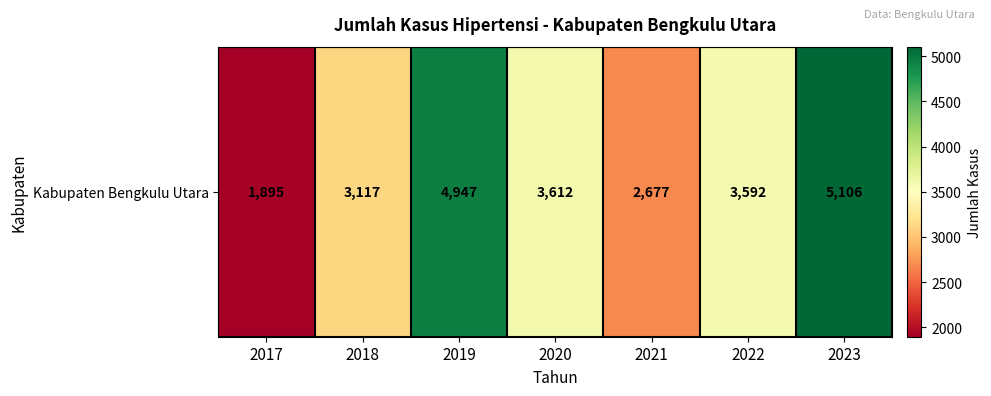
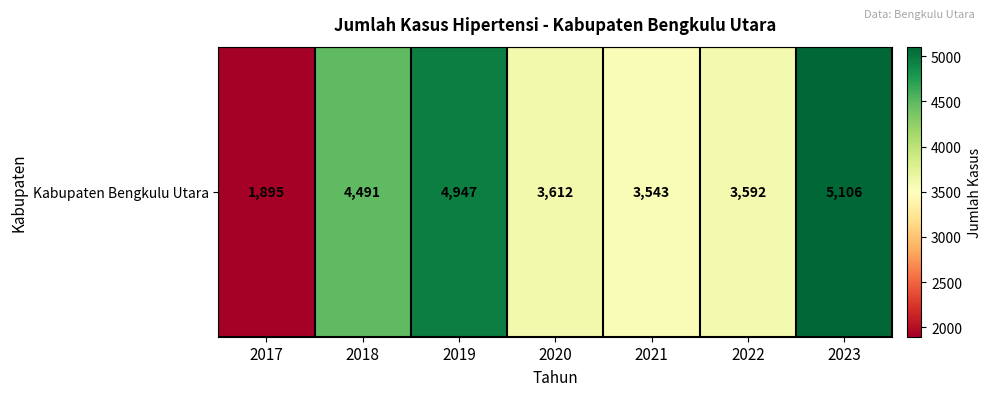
  {
    "Kabupaten Bengkulu Utara": {
      "2017": "1,895",
-     "2018": "3,117",
+     "2018": "4,491",
      "2019": "4,947",
      "2020": "3,612",
-     "2021": "2,677",
+     "2021": "3,543",
      "2022": "3,592",
      "2023": "5,106"
    }
  }
